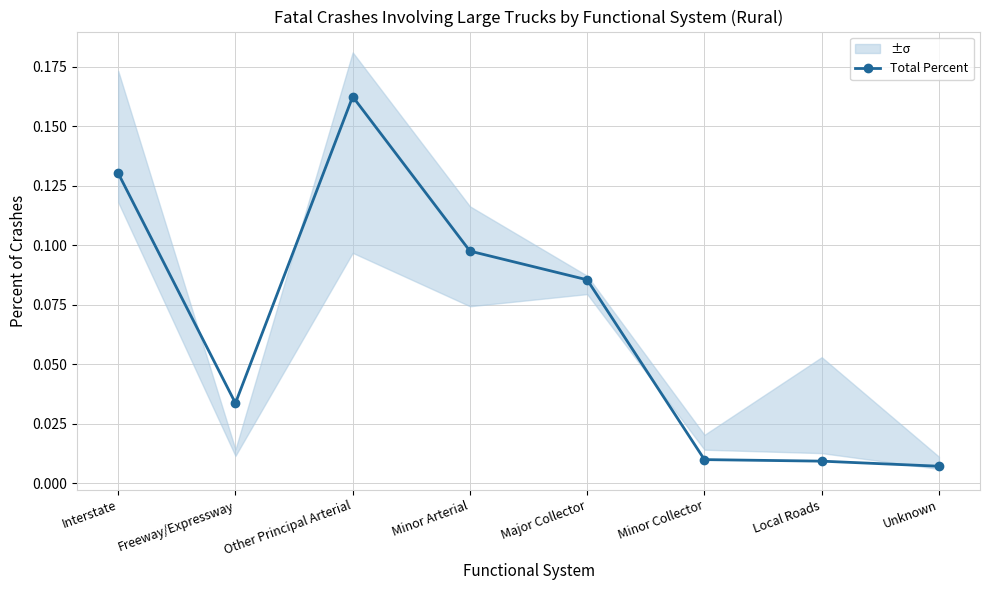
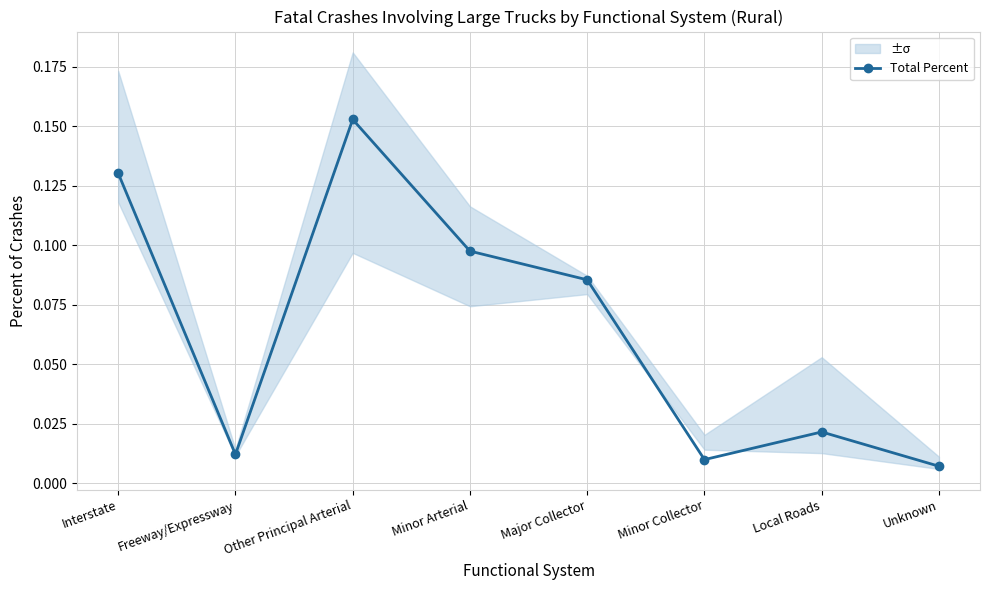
  {
    "Total Percent": {
      "Interstate": 0.130,
-     "Freeway/Expressway": 0.034,
-     "Other Principal Arterial": 0.162,
+     "Freeway/Expressway": 0.012,
+     "Other Principal Arterial": 0.153,
      "Minor Arterial": 0.098,
      "Major Collector": 0.086,
      "Minor Collector": 0.010,
-     "Local Roads": 0.009,
+     "Local Roads": 0.022,
      "Unknown": 0.007
    }
  }
